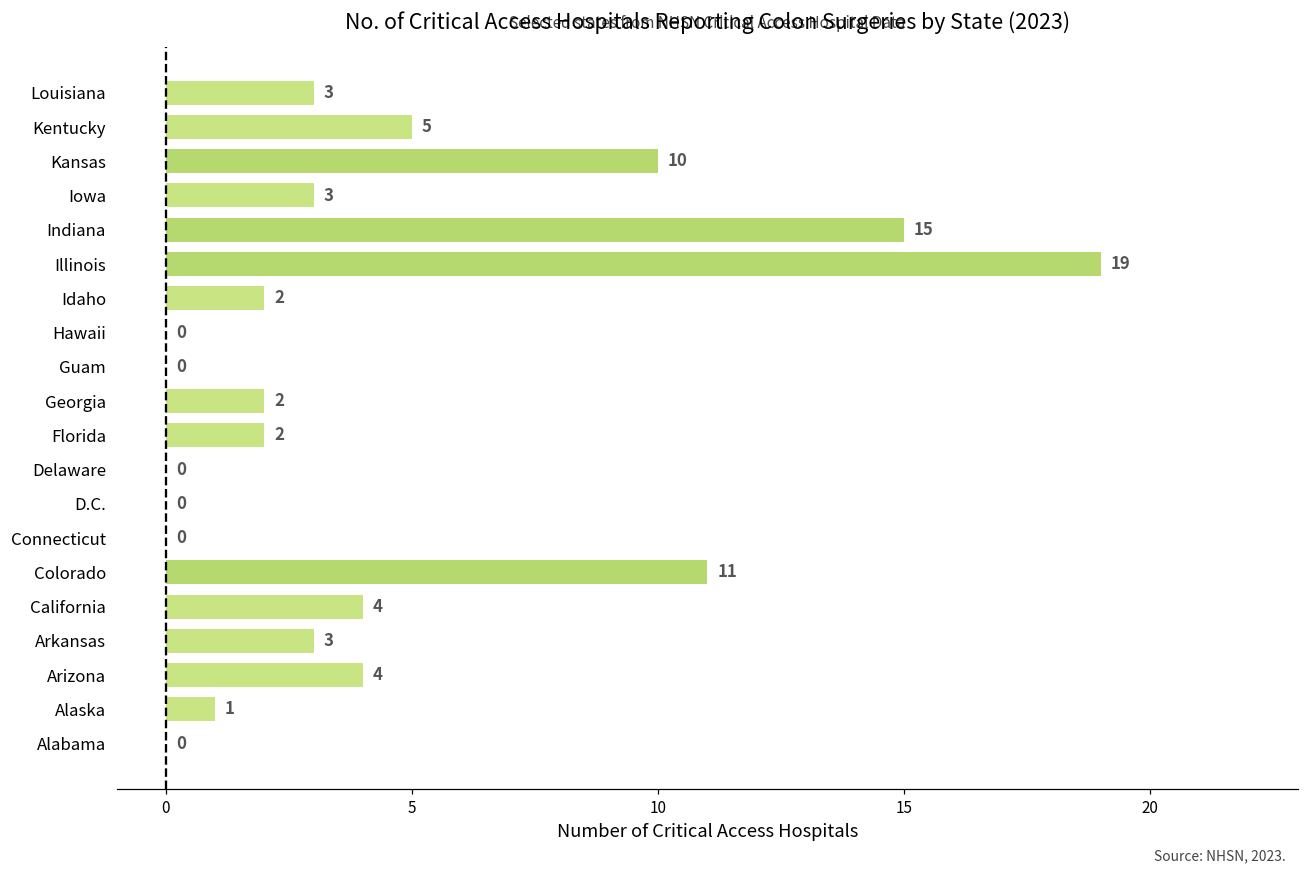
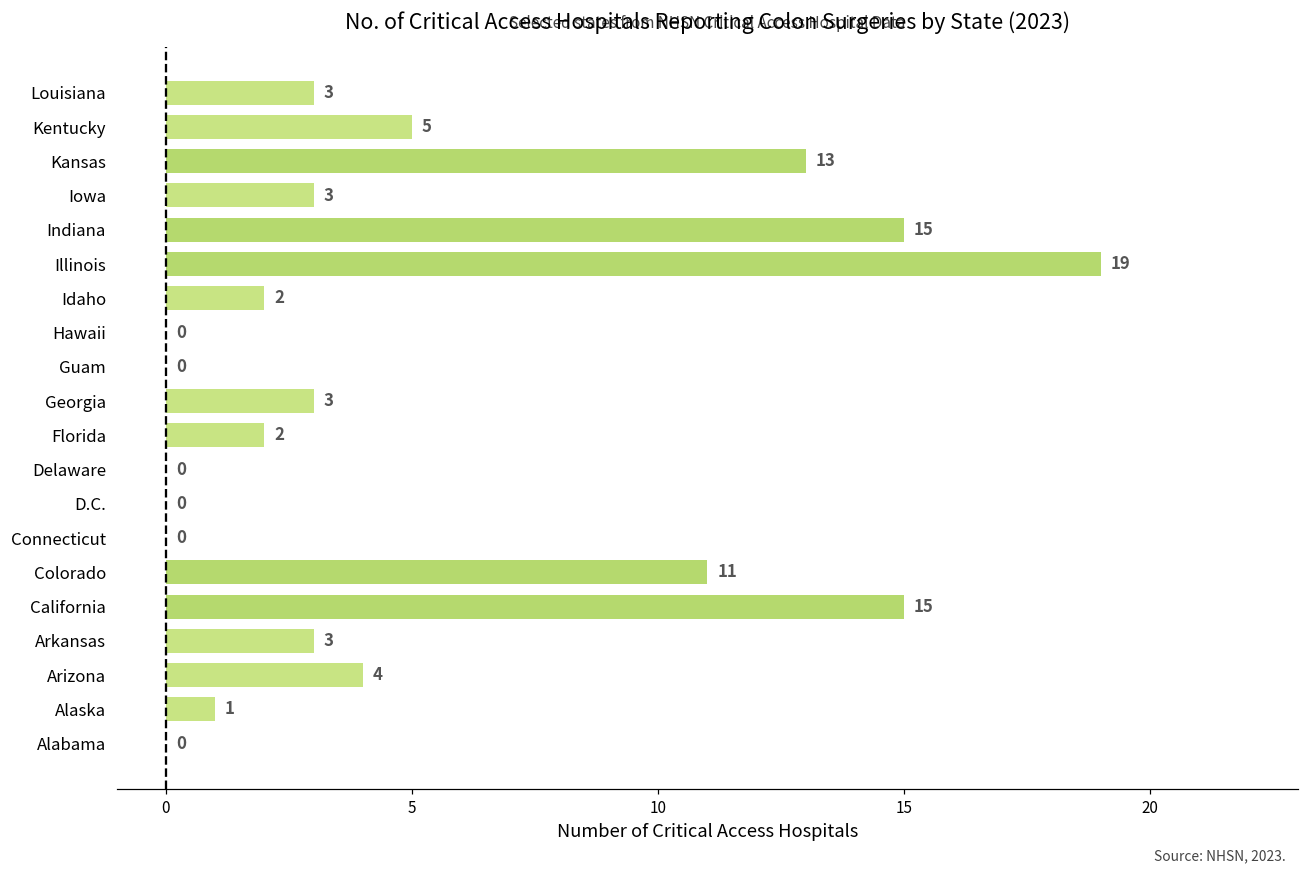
  {
    "Louisiana": 3,
    "Kentucky": 5,
-   "Kansas": 10,
+   "Kansas": 13,
    "Iowa": 3,
    "Indiana": 15,
    "Illinois": 19,
    "Idaho": 2,
    "Hawaii": 0,
    "Guam": 0,
-   "Georgia": 2,
+   "Georgia": 3,
    "Florida": 2,
    "Delaware": 0,
    "D.C.": 0,
    "Connecticut": 0,
    "Colorado": 11,
-   "California": 4,
+   "California": 15,
    "Arkansas": 3,
    "Arizona": 4,
    "Alaska": 1,
    "Alabama": 0
  }
